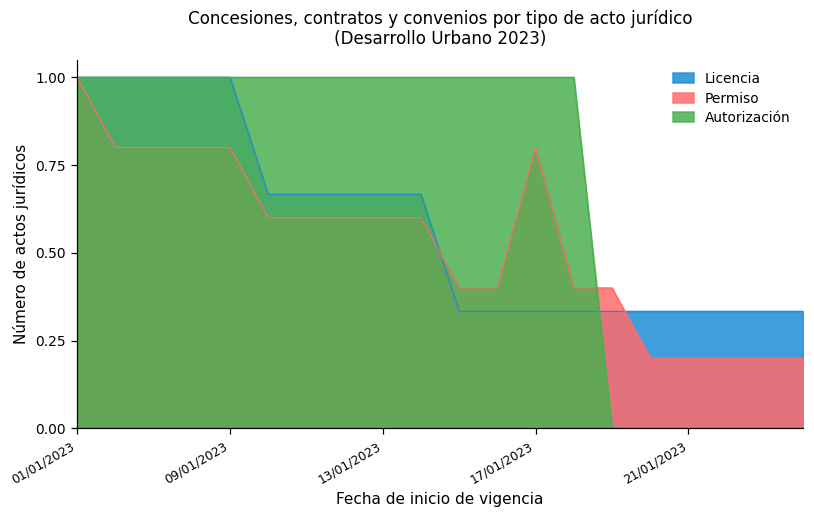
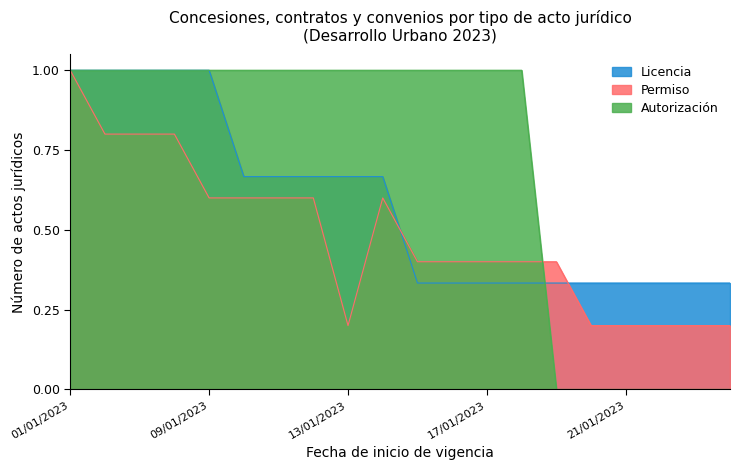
  {
    "Licencia": {
      "13/01/2023": 0.67,
      "17/01/2023": 0.33,
      "21/01/2023": 0.33
    },
    "Permiso": {
-     "09/01/2023": 0.80,
-     "13/01/2023": 0.60,
-     "17/01/2023": 0.80,
+     "09/01/2023": 0.60,
+     "13/01/2023": 0.20,
+     "17/01/2023": 0.40,
      "21/01/2023": 0.20
    },
    "Autorización": {
      "13/01/2023": 1.00,
      "17/01/2023": 1.00,
      "21/01/2023": 0.00
    }
  }
